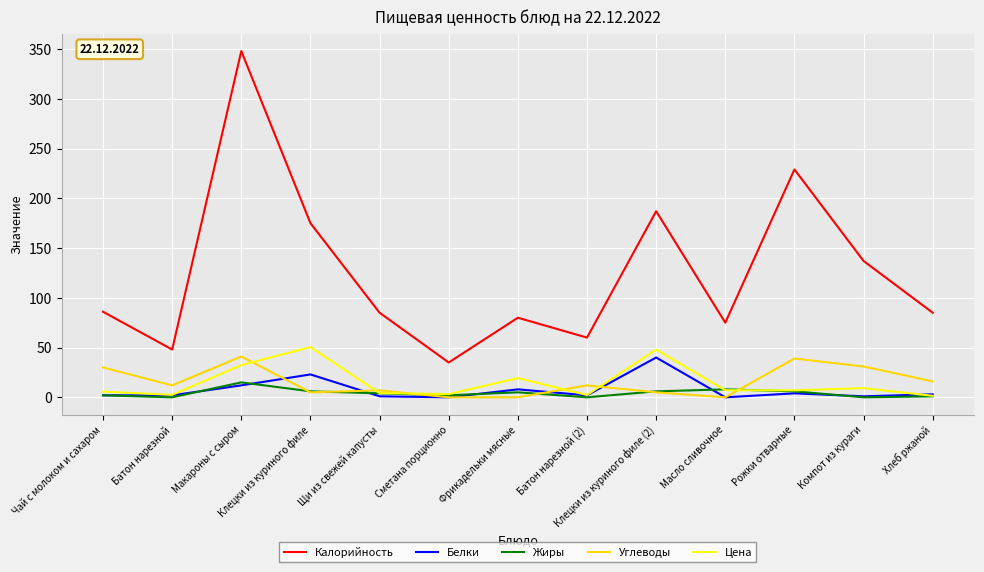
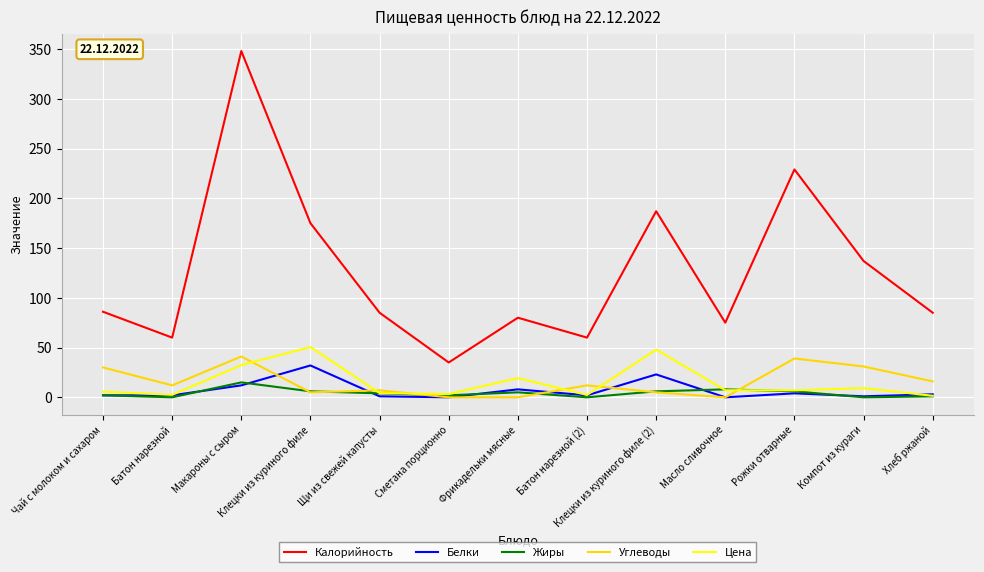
  {
    "Калорийность": {
      "Чай с молоком и сахаром": 90,
-     "Батон нарезной": 50,
+     "Батон нарезной": 60,
      "Макароны с сыром": 350,
      "Клецки из куриного филе": 180,
      "Щи из свежей капусты": 90,
      "Сметана порционно": 40,
      "Фрикадельки мясные": 80,
      "Батон нарезной (2)": 60,
      "Клецки из куриного филе (2)": 190,
      "Масло сливочное": 80,
      "Рожки отварные": 230,
      "Компот из кураги": 140,
      "Хлеб ржаной": 90
    },
    "Белки": {
      "Макароны с сыром": 10,
-     "Клецки из куриного филе": 20,
+     "Клецки из куриного филе": 30,
      "Щи из свежей капусты": 0,
      "Фрикадельки мясные": 10,
-     "Клецки из куриного филе (2)": 40
+     "Клецки из куриного филе (2)": 20
    },
    "Жиры": {
      "Макароны с сыром": 20,
      "Фрикадельки мясные": 10
    }
  }
